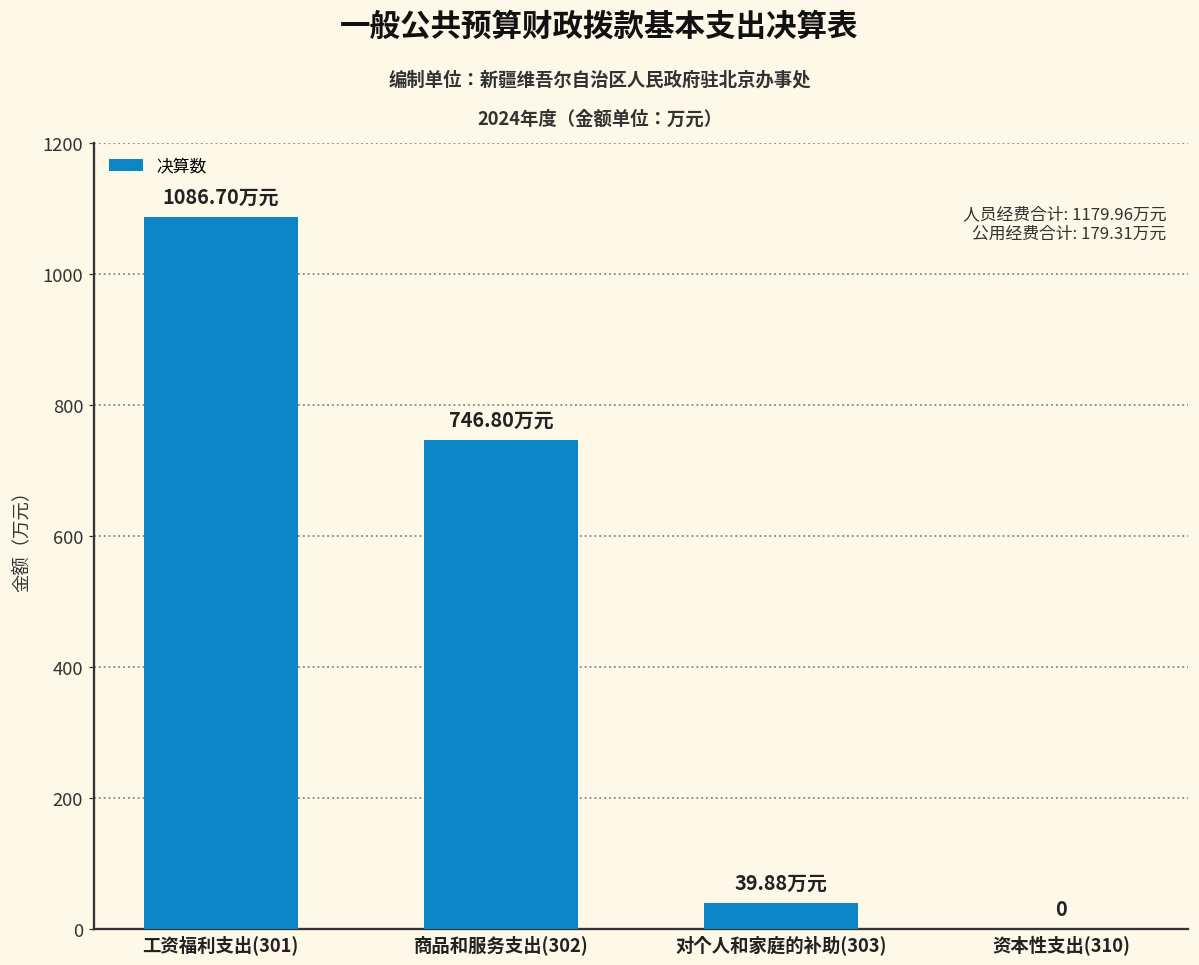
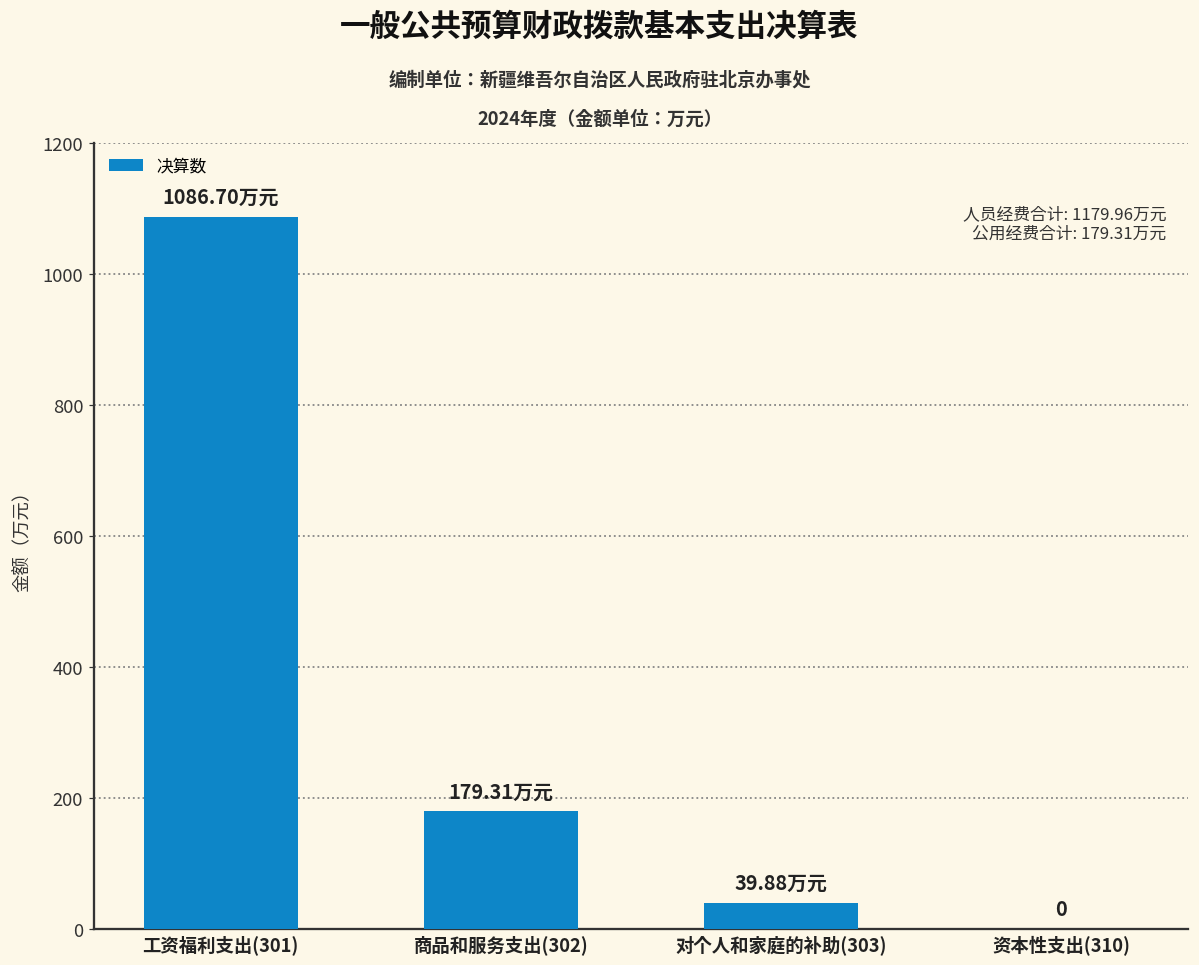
  {
    "工资福利支出(301)": 1086.70,
-   "商品和服务支出(302)": 746.80,
+   "商品和服务支出(302)": 179.31,
    "对个人和家庭的补助(303)": 39.88,
    "资本性支出(310)": 0
  }
